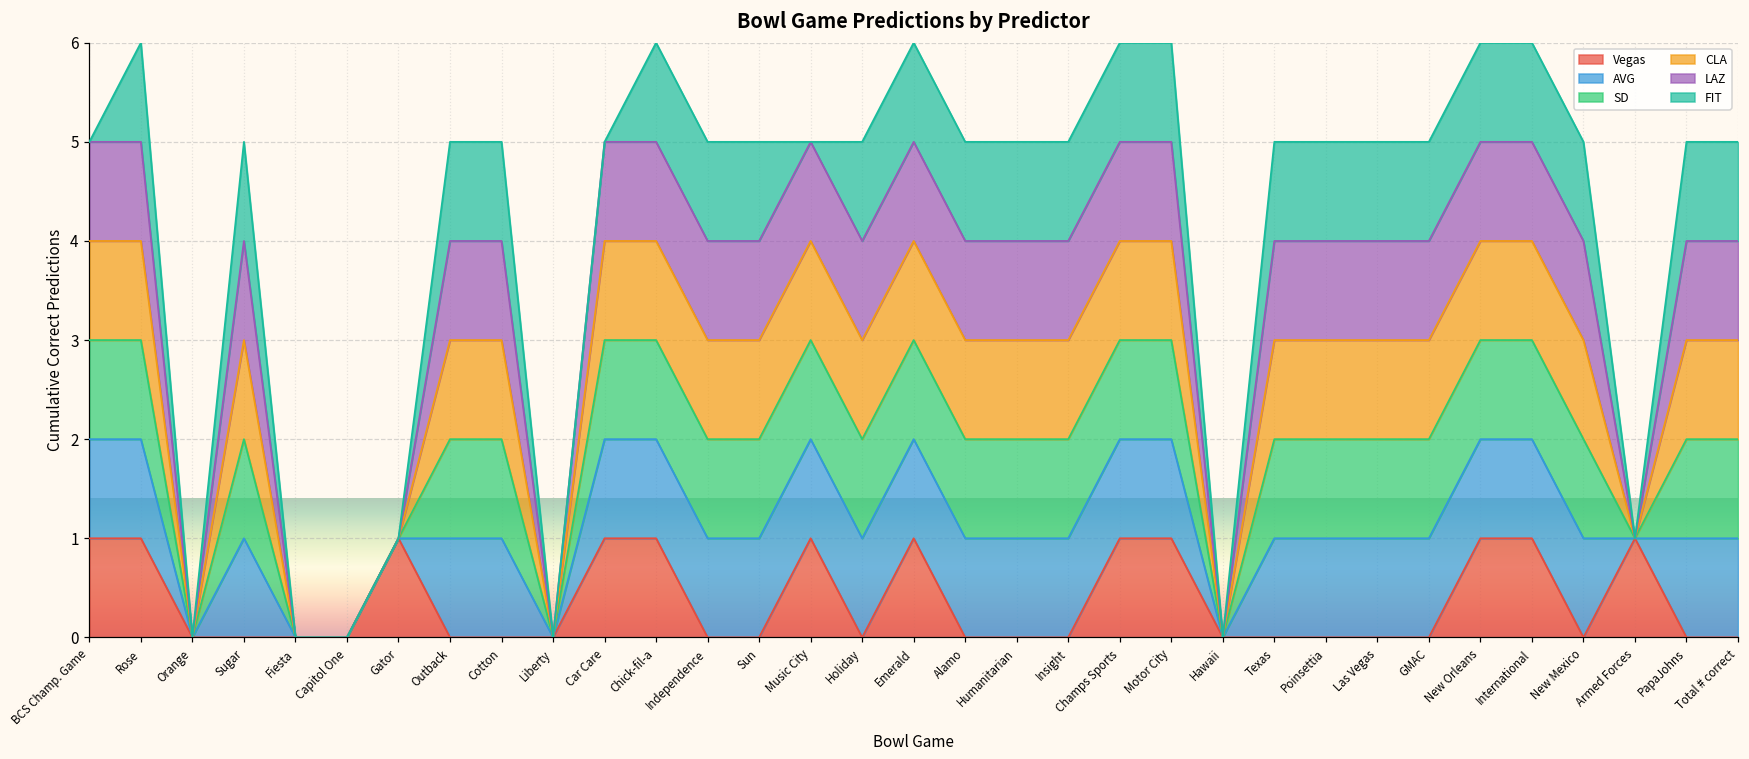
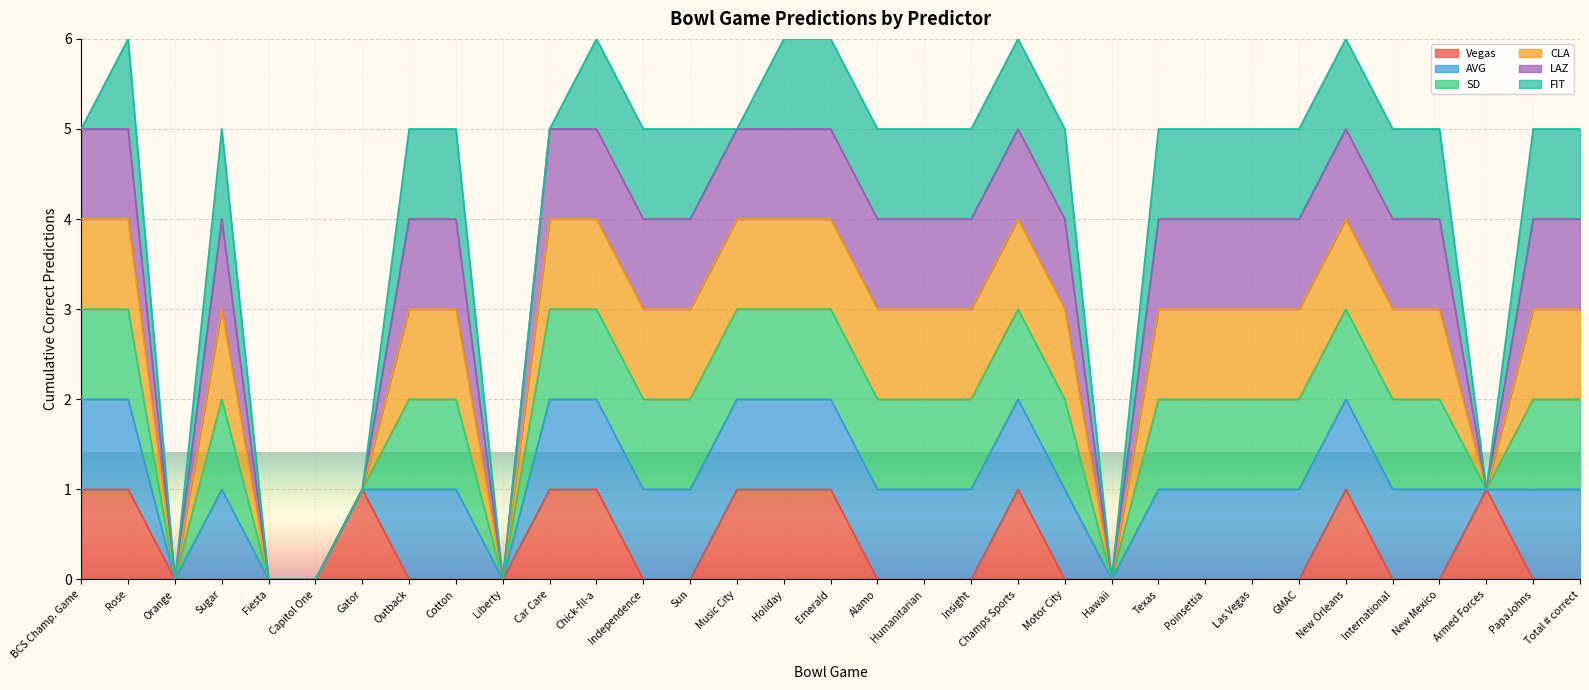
  {
    "Vegas": {
      "BCS Champ. Game": 1,
      "Rose": 1,
      "Sugar": 0,
      "Outback": 0,
      "Cotton": 0,
      "Car Care": 1,
      "Chick-fil-a": 1,
      "Independence": 0,
      "Sun": 0,
      "Music City": 1,
-     "Holiday": 0,
+     "Holiday": 1,
      "Emerald": 1,
      "Alamo": 0,
      "Humanitarian": 0,
      "Insight": 0,
      "Champs Sports": 1,
-     "Motor City": 1,
+     "Motor City": 0,
      "Texas": 0,
      "Poinsettia": 0,
      "Las Vegas": 0,
      "GMAC": 0,
      "New Orleans": 1,
-     "International": 1,
+     "International": 0,
      "New Mexico": 0,
      "PapaJohns": 0,
      "Total # correct": 0
    },
    "AVG": {
      "BCS Champ. Game": 1,
      "Rose": 1,
      "Sugar": 1,
      "Outback": 1,
      "Cotton": 1,
      "Car Care": 1,
      "Chick-fil-a": 1,
      "Independence": 1,
      "Sun": 1,
      "Music City": 1,
      "Holiday": 1,
      "Emerald": 1,
      "Alamo": 1,
      "Humanitarian": 1,
      "Insight": 1,
      "Champs Sports": 1,
      "Motor City": 1,
      "Texas": 1,
      "Poinsettia": 1,
      "Las Vegas": 1,
      "GMAC": 1,
      "New Orleans": 1,
      "International": 1,
      "New Mexico": 1,
      "PapaJohns": 1,
      "Total # correct": 1
    },
    "CLA": {
      "BCS Champ. Game": 1,
      "Rose": 1,
      "Sugar": 1,
      "Outback": 1,
      "Cotton": 1,
      "Car Care": 1,
      "Chick-fil-a": 1,
      "Independence": 1,
      "Sun": 1,
      "Music City": 1,
      "Holiday": 1,
      "Emerald": 1,
      "Alamo": 1,
      "Humanitarian": 1,
      "Insight": 1,
      "Champs Sports": 1,
      "Motor City": 1,
      "Texas": 1,
      "Poinsettia": 1,
      "Las Vegas": 1,
      "GMAC": 1,
      "New Orleans": 1,
      "International": 1,
      "New Mexico": 1,
      "PapaJohns": 1,
      "Total # correct": 1
    },
    "LAZ": {
      "Rose": 1,
      "Sugar": 1,
      "Outback": 1,
      "Cotton": 1,
      "Chick-fil-a": 1,
      "Independence": 1,
      "Sun": 1,
      "Holiday": 1,
      "Emerald": 1,
      "Alamo": 1,
      "Humanitarian": 1,
      "Insight": 1,
      "Champs Sports": 1,
      "Motor City": 1,
      "Texas": 1,
      "Poinsettia": 1,
      "Las Vegas": 1,
      "GMAC": 1,
      "New Orleans": 1,
      "International": 1,
      "New Mexico": 1,
      "PapaJohns": 1,
      "Total # correct": 1
    }
  }
